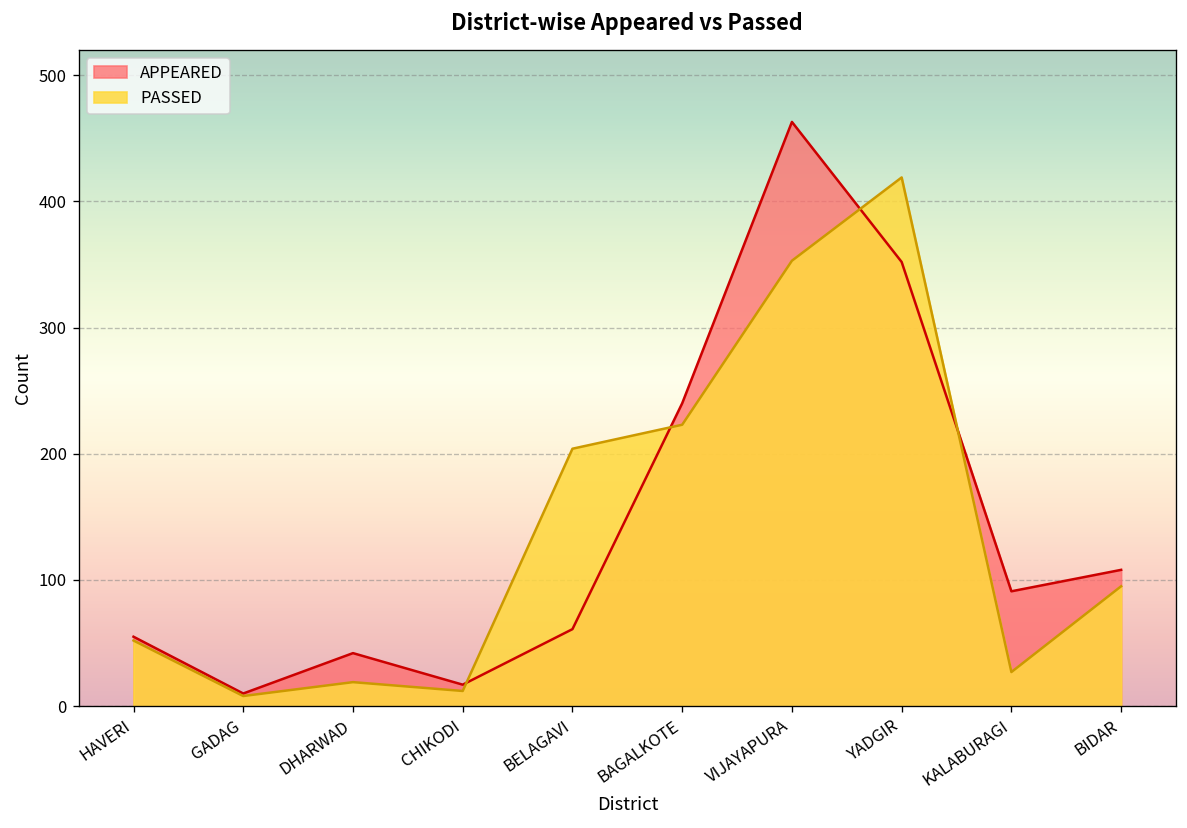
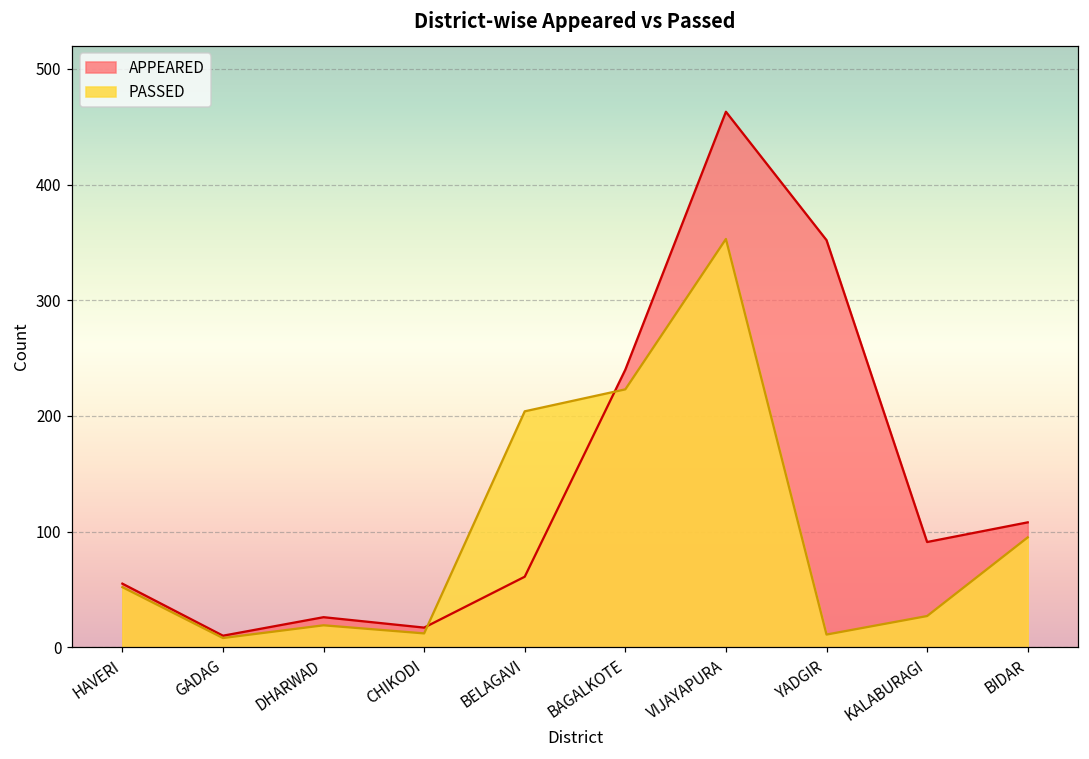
  {
    "APPEARED": {
      "HAVERI": 55,
-     "DHARWAD": 42,
+     "DHARWAD": 26,
      "CHIKODI": 17,
      "BELAGAVI": 61,
      "BAGALKOTE": 240,
      "VIJAYAPURA": 463,
      "YADGIR": 352,
      "KALABURAGI": 91,
      "BIDAR": 108
    },
    "PASSED": {
      "HAVERI": 52,
      "DHARWAD": 19,
      "CHIKODI": 12,
      "BELAGAVI": 204,
      "BAGALKOTE": 223,
      "VIJAYAPURA": 353,
-     "YADGIR": 419,
+     "YADGIR": 11,
      "KALABURAGI": 27,
      "BIDAR": 95
    }
  }
